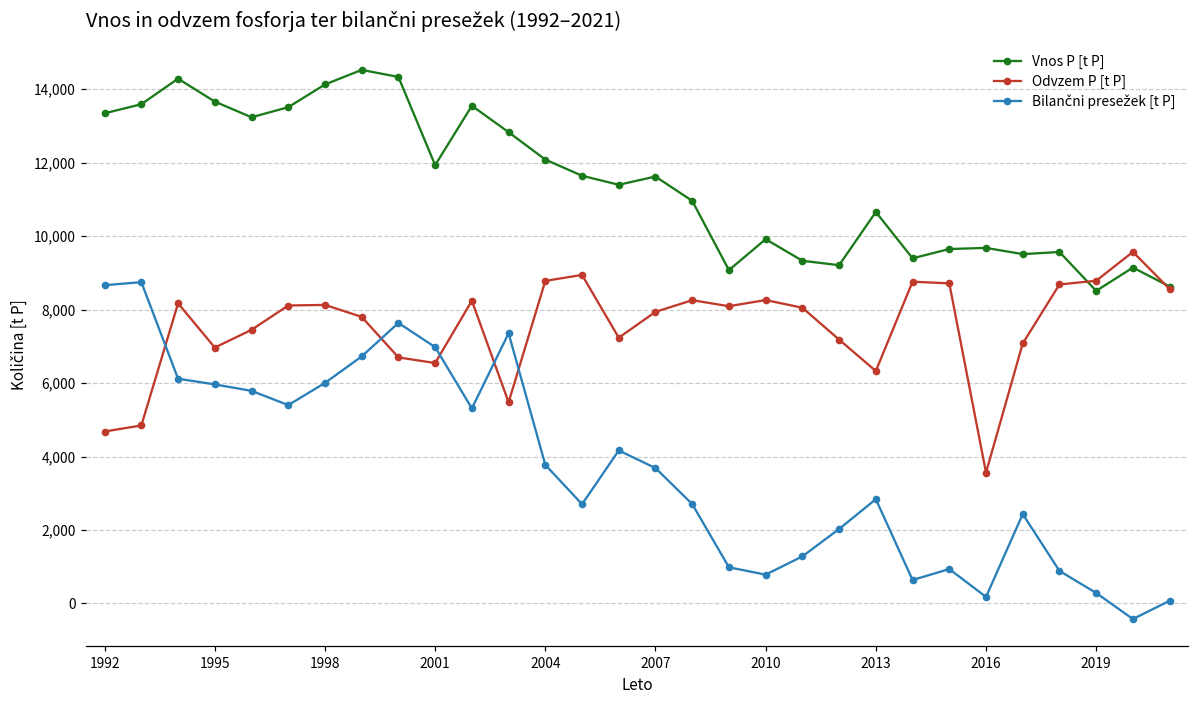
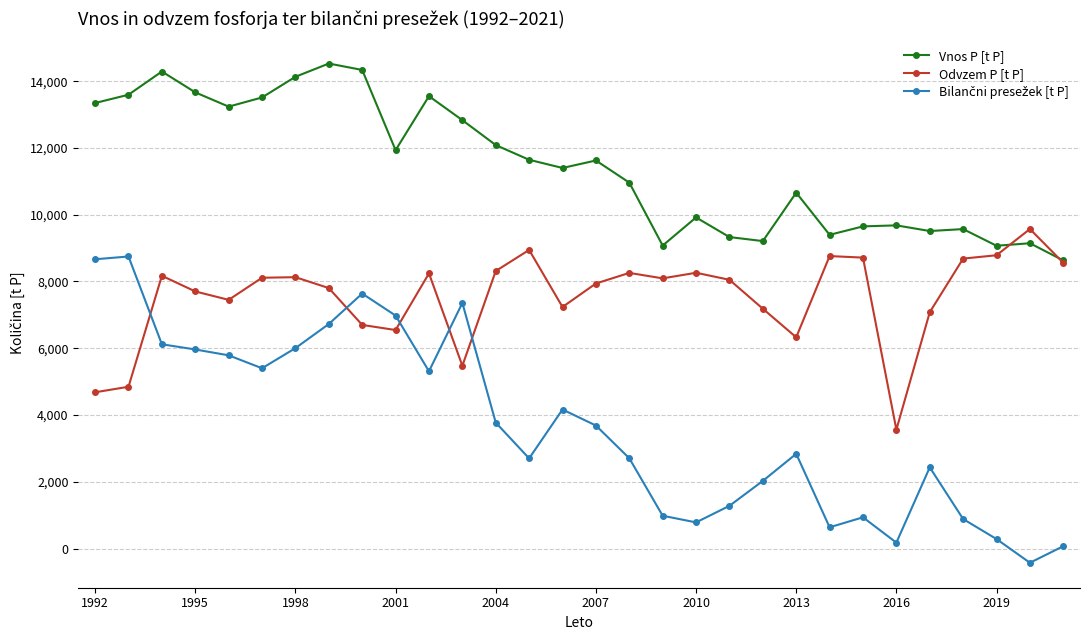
  {
    "Vnos P [t P]": {
      "1992": "13,300",
      "1995": "13,700",
      "1998": "14,100",
      "2001": "11,900",
      "2004": "12,100",
      "2007": "11,600",
      "2010": "9,900",
      "2013": "10,700",
      "2016": "9,700",
-     "2019": "8,500"
+     "2019": "9,100"
    },
    "Odvzem P [t P]": {
      "1992": "4,700",
-     "1995": "7,000",
+     "1995": "7,700",
      "1998": "8,100",
      "2001": "6,500",
-     "2004": "8,800",
+     "2004": "8,300",
      "2007": "7,900",
      "2010": "8,300",
      "2013": "6,300",
      "2016": "3,600",
      "2019": "8,800"
    },
    "Bilančni presežek [t P]": {
      "1992": "8,700",
      "1995": "6,000",
      "1998": "6,000",
      "2001": "7,000",
      "2004": "3,800",
      "2007": "3,700",
      "2010": "800",
      "2013": "2,800",
      "2016": "200",
      "2019": "300"
    }
  }
